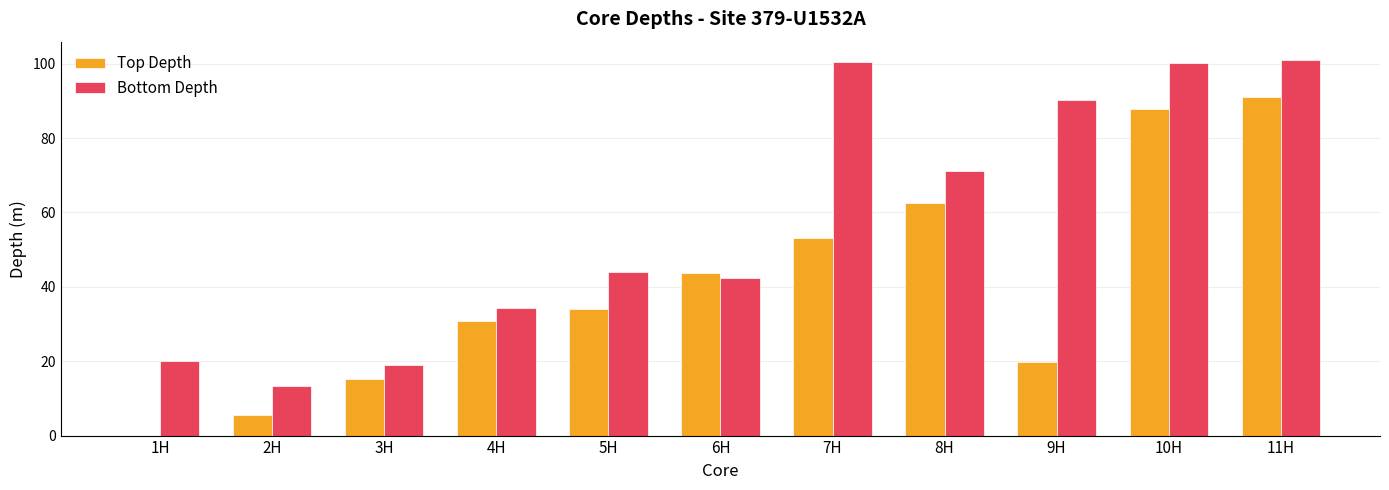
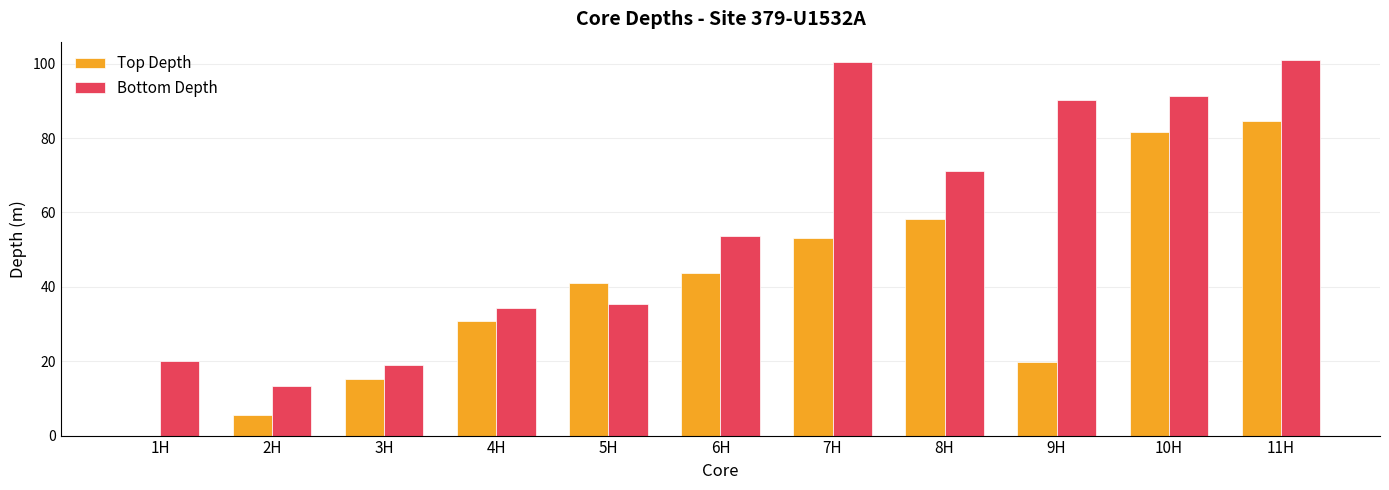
  {
    "Top Depth": {
      "1H": 0,
      "2H": 6,
      "3H": 15,
      "4H": 31,
-     "5H": 34,
+     "5H": 41,
      "6H": 44,
      "7H": 53,
-     "8H": 63,
+     "8H": 58,
      "9H": 20,
-     "10H": 88,
-     "11H": 91
+     "10H": 82,
+     "11H": 85
    },
    "Bottom Depth": {
      "1H": 20,
      "2H": 13,
      "3H": 19,
      "4H": 34,
-     "5H": 44,
-     "6H": 42,
+     "5H": 35,
+     "6H": 54,
      "7H": 101,
      "8H": 71,
      "9H": 90,
-     "10H": 100,
+     "10H": 91,
      "11H": 101
    }
  }
